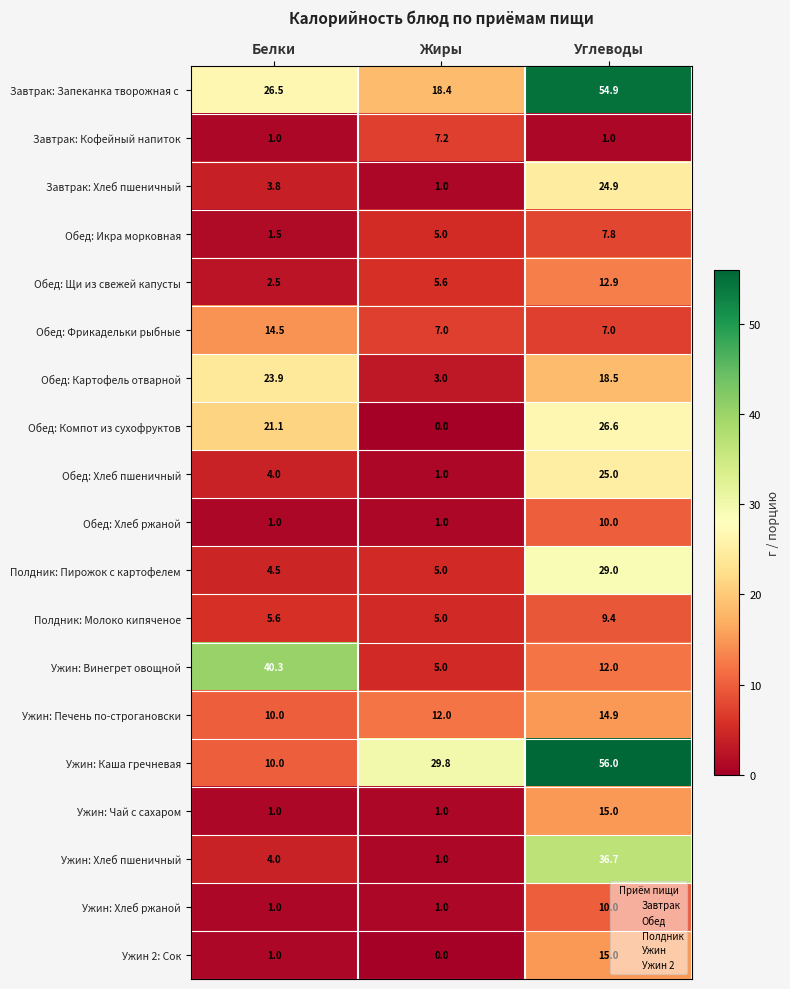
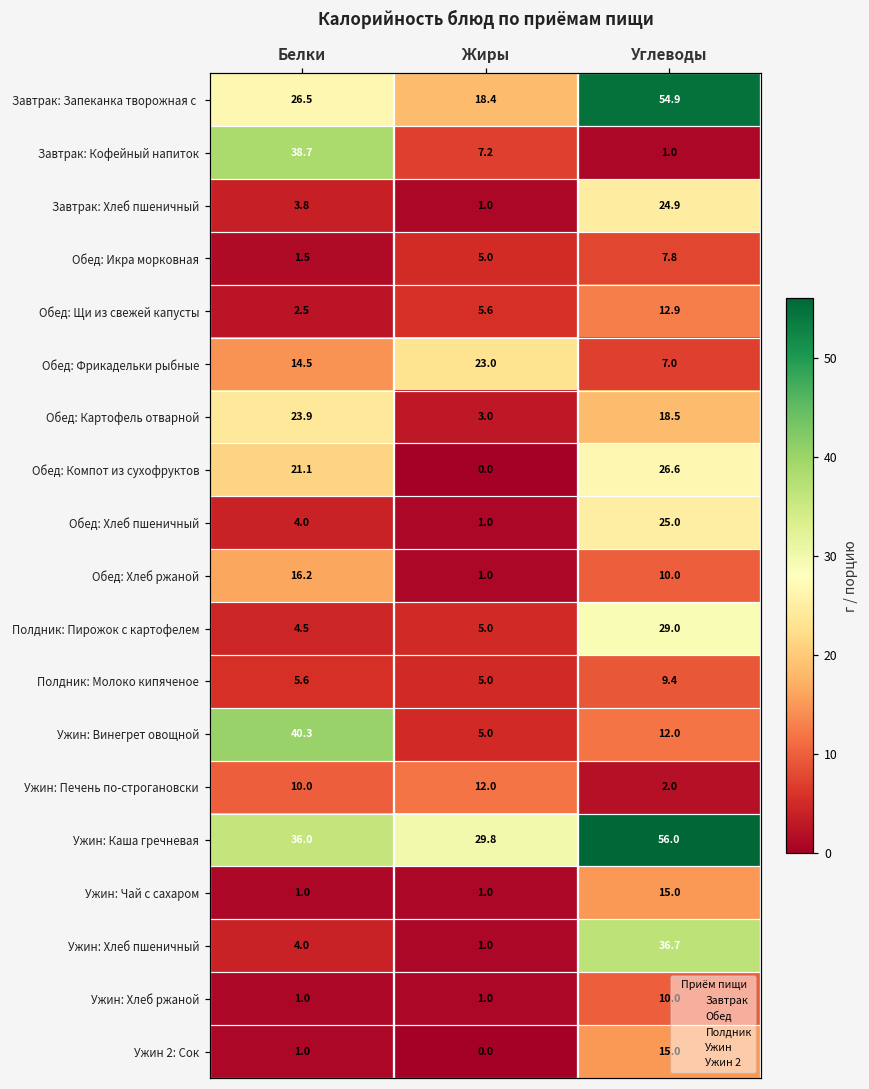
  {
    "Завтрак: Запеканка творожная с": {
      "Белки": 26.5,
      "Жиры": 18.4,
      "Углеводы": 54.9
    },
    "Завтрак: Кофейный напиток": {
-     "Белки": 1.0,
+     "Белки": 38.7,
      "Жиры": 7.2,
      "Углеводы": 1.0
    },
    "Завтрак: Хлеб пшеничный": {
      "Белки": 3.8,
      "Жиры": 1.0,
      "Углеводы": 24.9
    },
    "Обед: Икра морковная": {
      "Белки": 1.5,
      "Жиры": 5.0,
      "Углеводы": 7.8
    },
    "Обед: Щи из свежей капусты": {
      "Белки": 2.5,
      "Жиры": 5.6,
      "Углеводы": 12.9
    },
    "Обед: Фрикадельки рыбные": {
      "Белки": 14.5,
-     "Жиры": 7.0,
+     "Жиры": 23.0,
      "Углеводы": 7.0
    },
    "Обед: Картофель отварной": {
      "Белки": 23.9,
      "Жиры": 3.0,
      "Углеводы": 18.5
    },
    "Обед: Компот из сухофруктов": {
      "Белки": 21.1,
      "Жиры": 0.0,
      "Углеводы": 26.6
    },
    "Обед: Хлеб пшеничный": {
      "Белки": 4.0,
      "Жиры": 1.0,
      "Углеводы": 25.0
    },
    "Обед: Хлеб ржаной": {
-     "Белки": 1.0,
+     "Белки": 16.2,
      "Жиры": 1.0,
      "Углеводы": 10.0
    },
    "Полдник: Пирожок с картофелем": {
      "Белки": 4.5,
      "Жиры": 5.0,
      "Углеводы": 29.0
    },
    "Полдник: Молоко кипяченое": {
      "Белки": 5.6,
      "Жиры": 5.0,
      "Углеводы": 9.4
    },
    "Ужин: Винегрет овощной": {
      "Белки": 40.3,
      "Жиры": 5.0,
      "Углеводы": 12.0
    },
    "Ужин: Печень по-строгановски": {
      "Белки": 10.0,
      "Жиры": 12.0,
-     "Углеводы": 14.9
+     "Углеводы": 2.0
    },
    "Ужин: Каша гречневая": {
-     "Белки": 10.0,
+     "Белки": 36.0,
      "Жиры": 29.8,
      "Углеводы": 56.0
    },
    "Ужин: Чай с сахаром": {
      "Белки": 1.0,
      "Жиры": 1.0,
      "Углеводы": 15.0
    },
    "Ужин: Хлеб пшеничный": {
      "Белки": 4.0,
      "Жиры": 1.0,
      "Углеводы": 36.7
    },
    "Ужин: Хлеб ржаной": {
      "Белки": 1.0,
      "Жиры": 1.0
    },
    "Ужин 2: Сок": {
      "Белки": 1.0,
      "Жиры": 0.0
    }
  }
